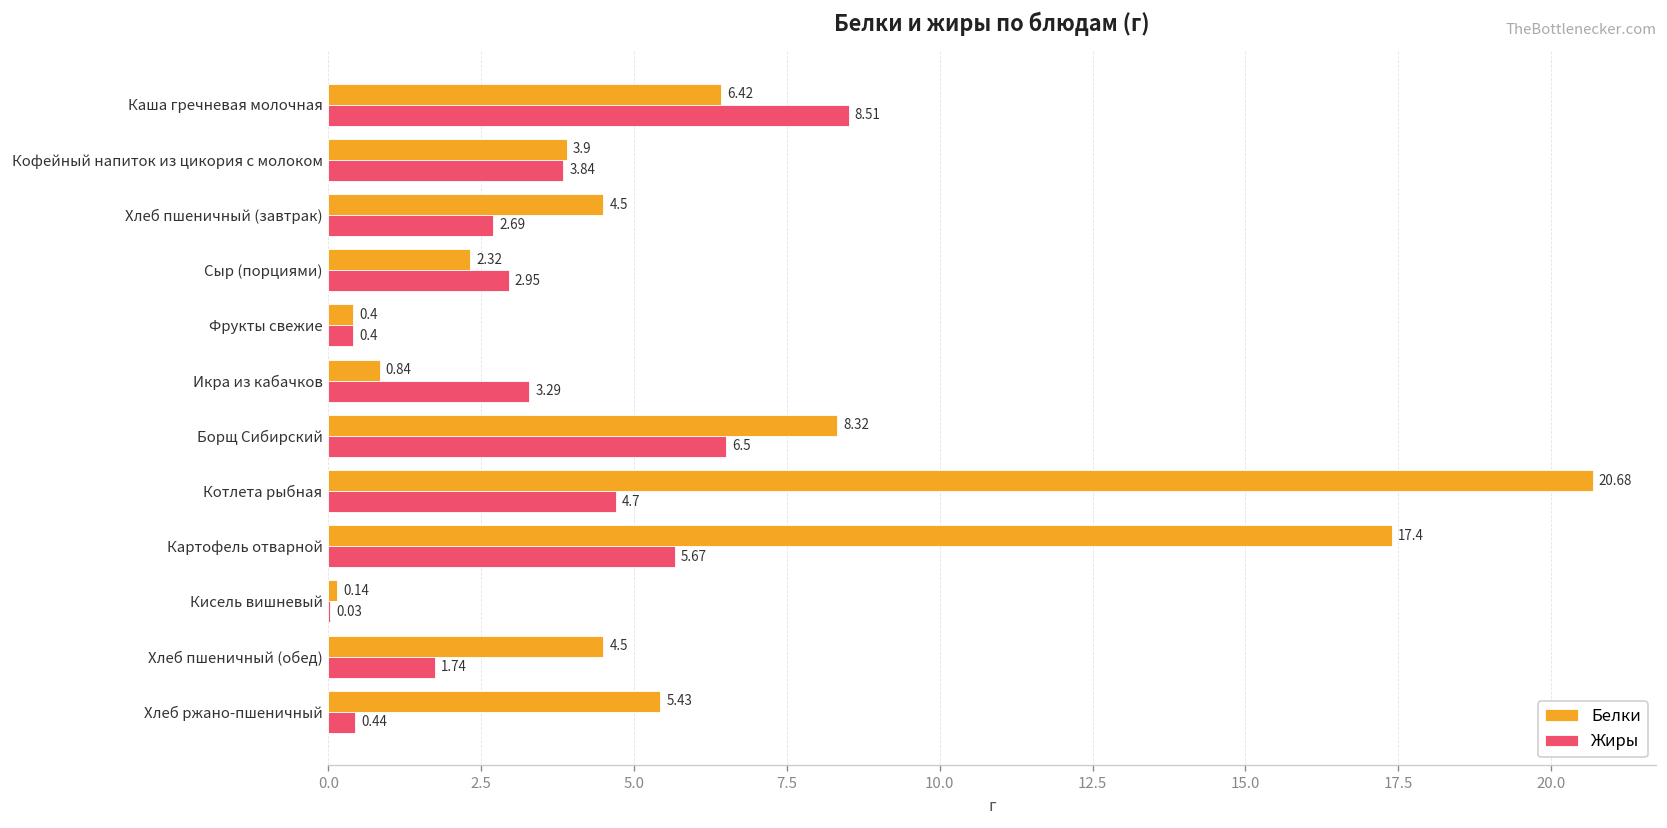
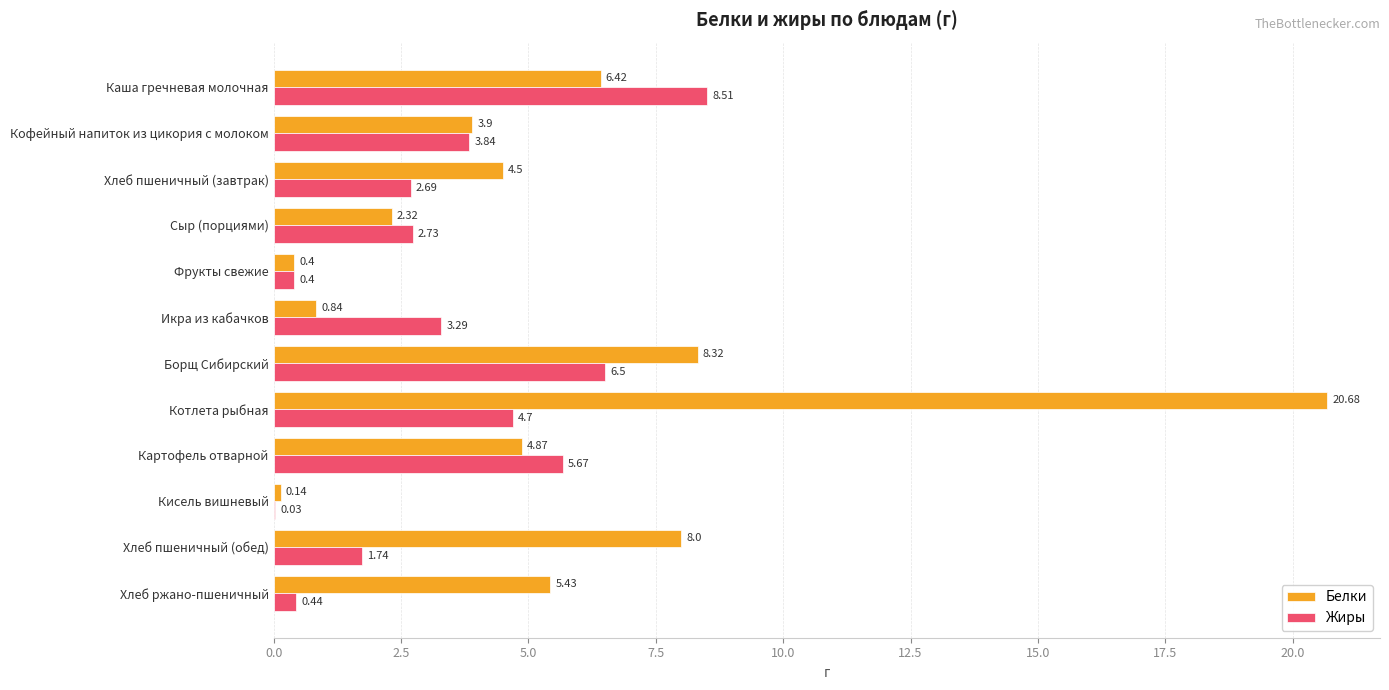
  {
    "Белки": {
      "Каша гречневая молочная": 6.42,
      "Кофейный напиток из цикория с молоком": 3.9,
      "Хлеб пшеничный (завтрак)": 4.5,
      "Сыр (порциями)": 2.32,
      "Фрукты свежие": 0.4,
      "Икра из кабачков": 0.84,
      "Борщ Сибирский": 8.32,
      "Котлета рыбная": 20.68,
-     "Картофель отварной": 17.4,
+     "Картофель отварной": 4.87,
      "Кисель вишневый": 0.14,
-     "Хлеб пшеничный (обед)": 4.5,
+     "Хлеб пшеничный (обед)": 8.0,
      "Хлеб ржано-пшеничный": 5.43
    },
    "Жиры": {
      "Каша гречневая молочная": 8.51,
      "Кофейный напиток из цикория с молоком": 3.84,
      "Хлеб пшеничный (завтрак)": 2.69,
-     "Сыр (порциями)": 2.95,
+     "Сыр (порциями)": 2.73,
      "Фрукты свежие": 0.4,
      "Икра из кабачков": 3.29,
      "Борщ Сибирский": 6.5,
      "Котлета рыбная": 4.7,
      "Картофель отварной": 5.67,
      "Кисель вишневый": 0.03,
      "Хлеб пшеничный (обед)": 1.74,
      "Хлеб ржано-пшеничный": 0.44
    }
  }
